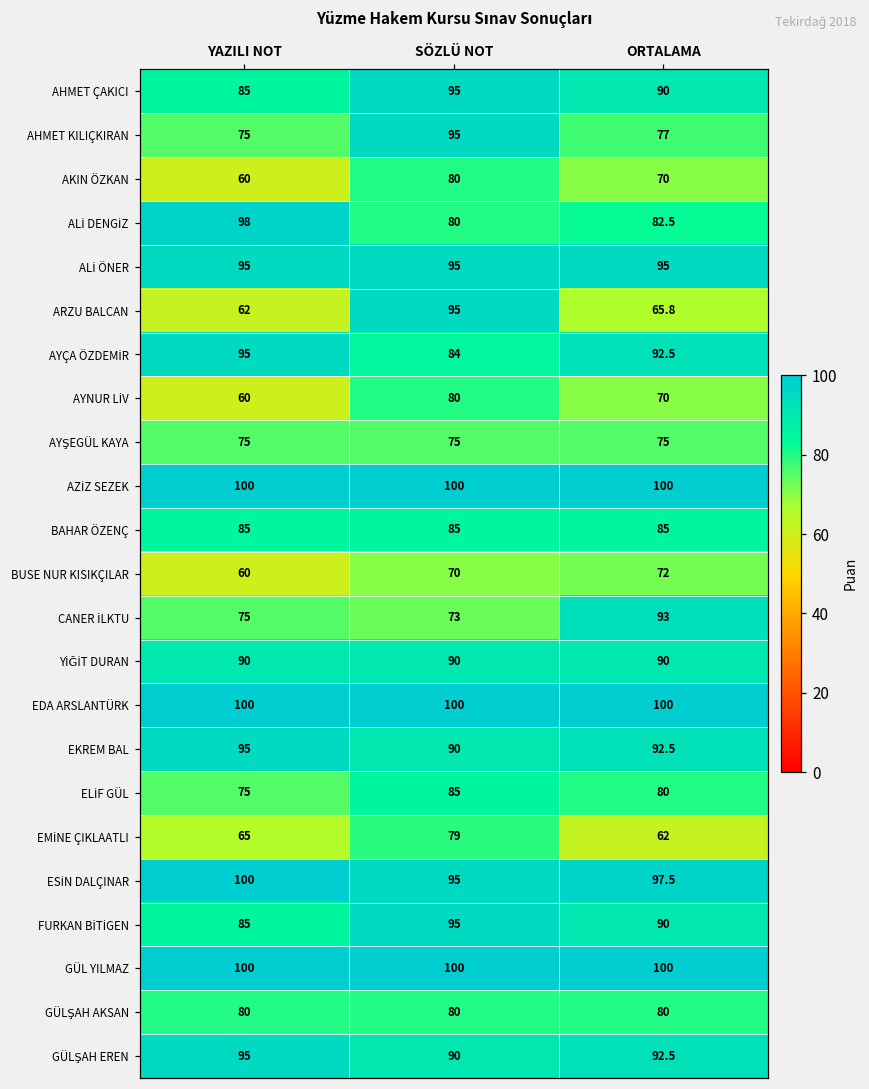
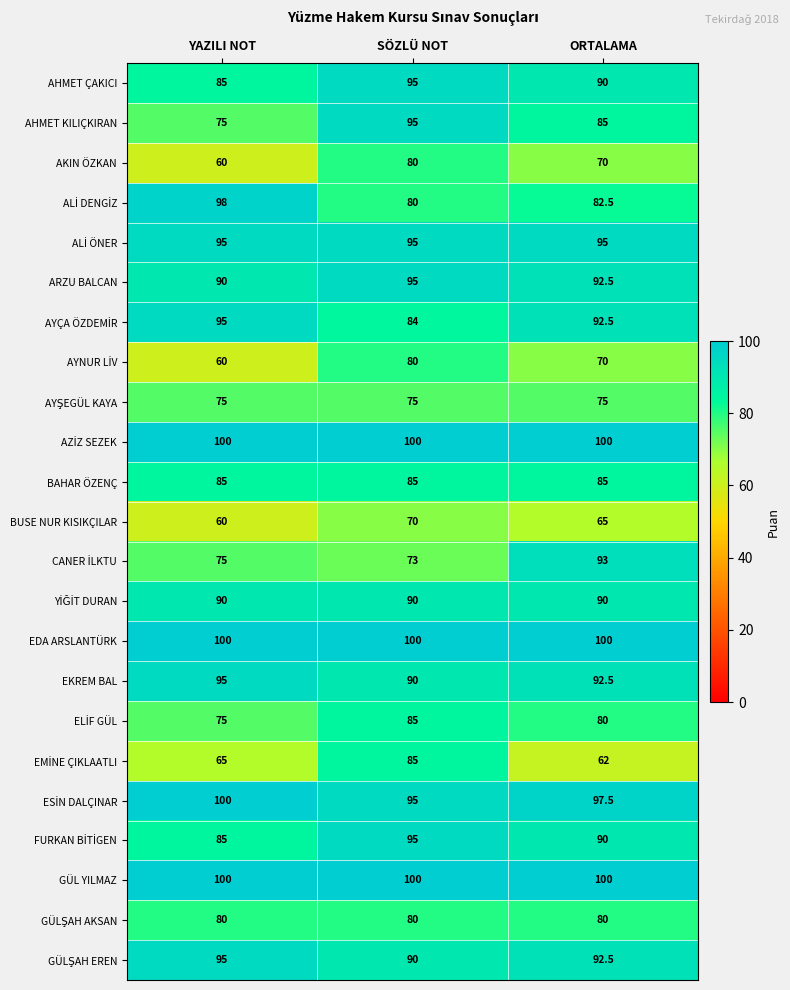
  {
    "AHMET ÇAKICI": {
      "YAZILI NOT": 85,
      "SÖZLÜ NOT": 95,
      "ORTALAMA": 90
    },
    "AHMET KILIÇKIRAN": {
      "YAZILI NOT": 75,
      "SÖZLÜ NOT": 95,
-     "ORTALAMA": 77
+     "ORTALAMA": 85
    },
    "AKIN ÖZKAN": {
      "YAZILI NOT": 60,
      "SÖZLÜ NOT": 80,
      "ORTALAMA": 70
    },
    "ALİ DENGİZ": {
      "YAZILI NOT": 98,
      "SÖZLÜ NOT": 80,
      "ORTALAMA": 82.5
    },
    "ALİ ÖNER": {
      "YAZILI NOT": 95,
      "SÖZLÜ NOT": 95,
      "ORTALAMA": 95
    },
    "ARZU BALCAN": {
-     "YAZILI NOT": 62,
+     "YAZILI NOT": 90,
      "SÖZLÜ NOT": 95,
-     "ORTALAMA": 65.8
+     "ORTALAMA": 92.5
    },
    "AYÇA ÖZDEMİR": {
      "YAZILI NOT": 95,
      "SÖZLÜ NOT": 84,
      "ORTALAMA": 92.5
    },
    "AYNUR LİV": {
      "YAZILI NOT": 60,
      "SÖZLÜ NOT": 80,
      "ORTALAMA": 70
    },
    "AYŞEGÜL KAYA": {
      "YAZILI NOT": 75,
      "SÖZLÜ NOT": 75,
      "ORTALAMA": 75
    },
    "AZİZ SEZEK": {
      "YAZILI NOT": 100,
      "SÖZLÜ NOT": 100,
      "ORTALAMA": 100
    },
    "BAHAR ÖZENÇ": {
      "YAZILI NOT": 85,
      "SÖZLÜ NOT": 85,
      "ORTALAMA": 85
    },
    "BUSE NUR KISIKÇILAR": {
      "YAZILI NOT": 60,
      "SÖZLÜ NOT": 70,
-     "ORTALAMA": 72
+     "ORTALAMA": 65
    },
    "CANER İLKTU": {
      "YAZILI NOT": 75,
      "SÖZLÜ NOT": 73,
      "ORTALAMA": 93
    },
    "YİĞİT DURAN": {
      "YAZILI NOT": 90,
      "SÖZLÜ NOT": 90,
      "ORTALAMA": 90
    },
    "EDA ARSLANTÜRK": {
      "YAZILI NOT": 100,
      "SÖZLÜ NOT": 100,
      "ORTALAMA": 100
    },
    "EKREM BAL": {
      "YAZILI NOT": 95,
      "SÖZLÜ NOT": 90,
      "ORTALAMA": 92.5
    },
    "ELİF GÜL": {
      "YAZILI NOT": 75,
      "SÖZLÜ NOT": 85,
      "ORTALAMA": 80
    },
    "EMİNE ÇIKLAATLI": {
      "YAZILI NOT": 65,
-     "SÖZLÜ NOT": 79,
+     "SÖZLÜ NOT": 85,
      "ORTALAMA": 62
    },
    "ESİN DALÇINAR": {
      "YAZILI NOT": 100,
      "SÖZLÜ NOT": 95,
      "ORTALAMA": 97.5
    },
    "FURKAN BİTİGEN": {
      "YAZILI NOT": 85,
      "SÖZLÜ NOT": 95,
      "ORTALAMA": 90
    },
    "GÜL YILMAZ": {
      "YAZILI NOT": 100,
      "SÖZLÜ NOT": 100,
      "ORTALAMA": 100
    },
    "GÜLŞAH AKSAN": {
      "YAZILI NOT": 80,
      "SÖZLÜ NOT": 80,
      "ORTALAMA": 80
    },
    "GÜLŞAH EREN": {
      "YAZILI NOT": 95,
      "SÖZLÜ NOT": 90,
      "ORTALAMA": 92.5
    }
  }
